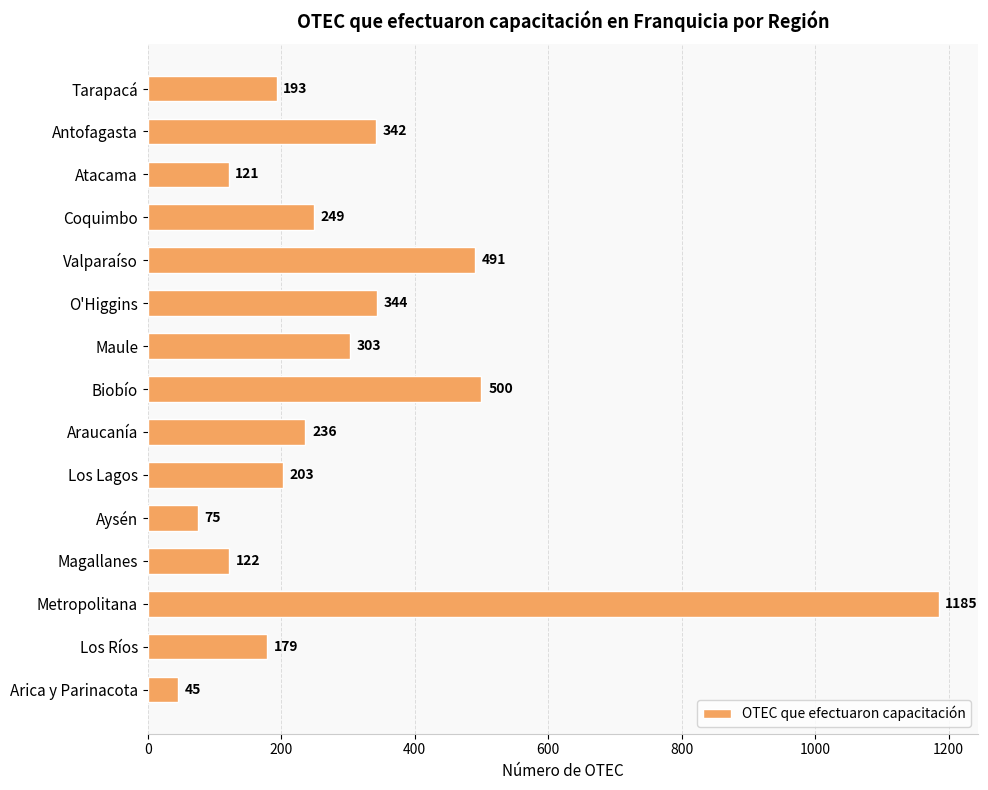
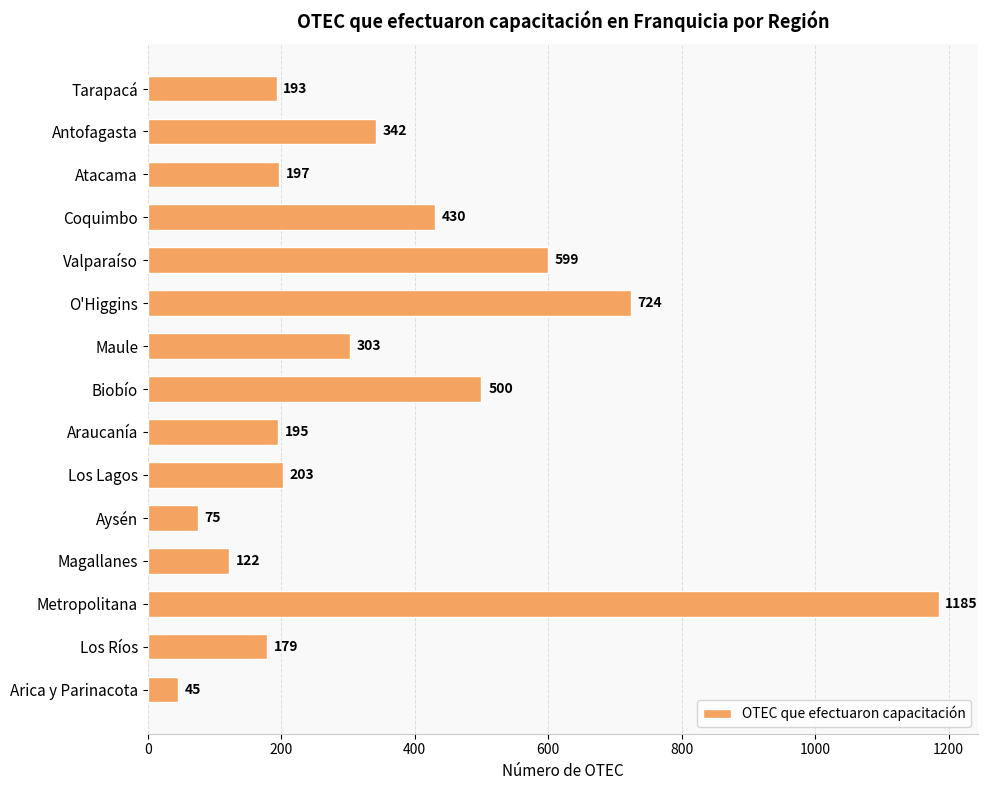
  {
    "Tarapacá": 193,
    "Antofagasta": 342,
-   "Atacama": 121,
-   "Coquimbo": 249,
-   "Valparaíso": 491,
-   "O'Higgins": 344,
+   "Atacama": 197,
+   "Coquimbo": 430,
+   "Valparaíso": 599,
+   "O'Higgins": 724,
    "Maule": 303,
    "Biobío": 500,
-   "Araucanía": 236,
+   "Araucanía": 195,
    "Los Lagos": 203,
    "Aysén": 75,
    "Magallanes": 122,
    "Metropolitana": 1185,
    "Los Ríos": 179,
    "Arica y Parinacota": 45
  }
